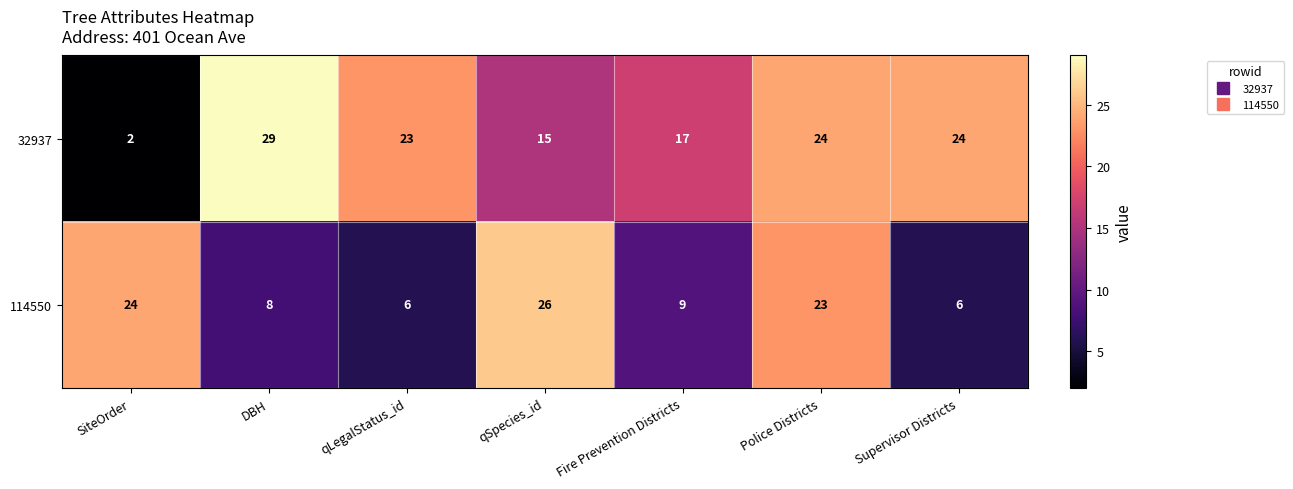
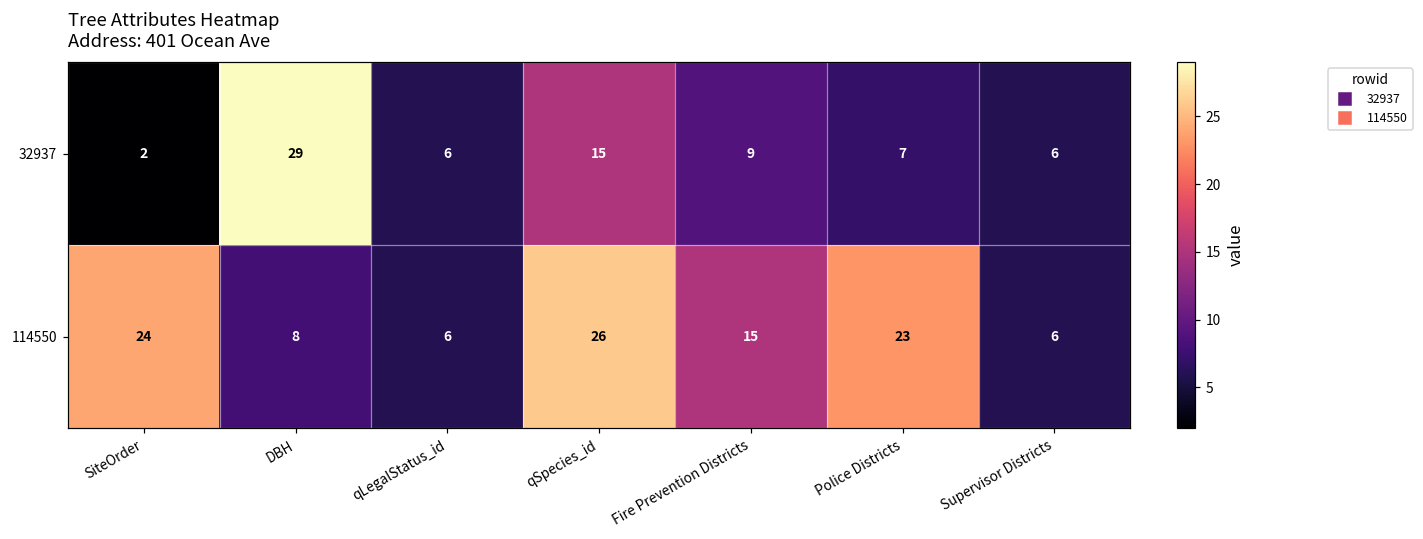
  {
    "32937": {
      "SiteOrder": 2,
      "DBH": 29,
-     "qLegalStatus_id": 23,
+     "qLegalStatus_id": 6,
      "qSpecies_id": 15,
-     "Fire Prevention Districts": 17,
-     "Police Districts": 24,
-     "Supervisor Districts": 24
+     "Fire Prevention Districts": 9,
+     "Police Districts": 7,
+     "Supervisor Districts": 6
    },
    "114550": {
      "SiteOrder": 24,
      "DBH": 8,
      "qLegalStatus_id": 6,
      "qSpecies_id": 26,
-     "Fire Prevention Districts": 9,
+     "Fire Prevention Districts": 15,
      "Police Districts": 23,
      "Supervisor Districts": 6
    }
  }
